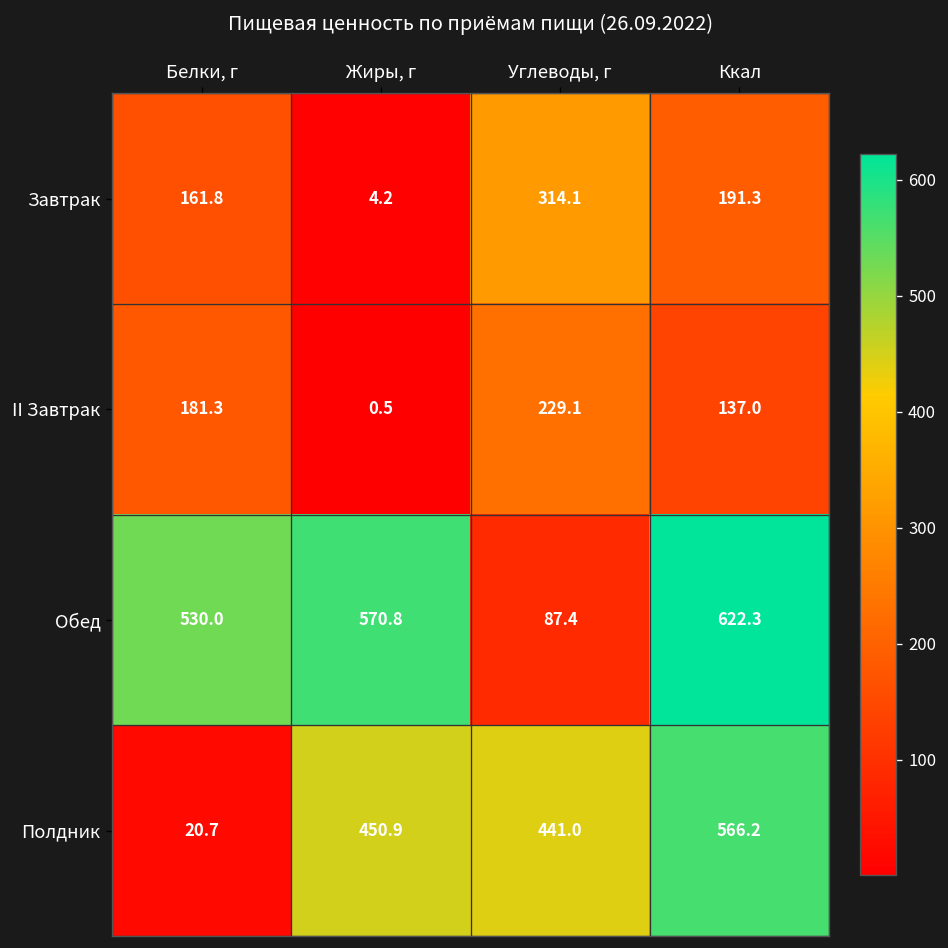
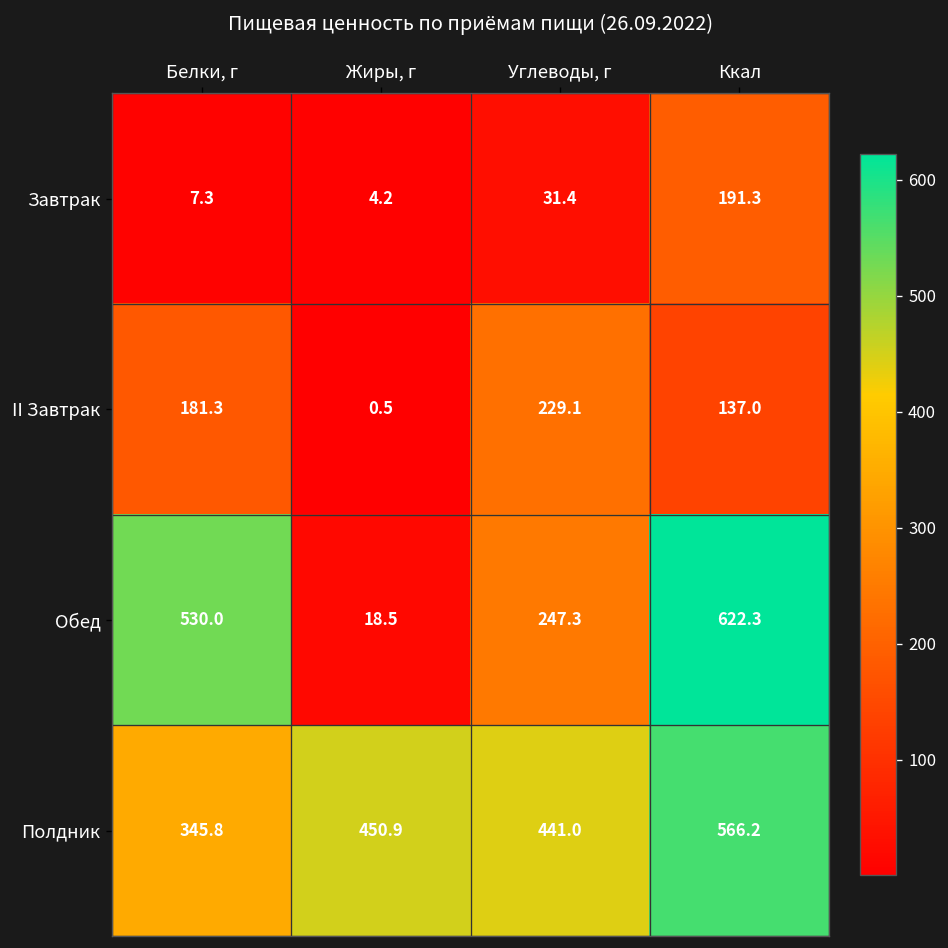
  {
    "Завтрак": {
-     "Белки, г": 161.8,
+     "Белки, г": 7.3,
      "Жиры, г": 4.2,
-     "Углеводы, г": 314.1,
+     "Углеводы, г": 31.4,
      "Ккал": 191.3
    },
    "II Завтрак": {
      "Белки, г": 181.3,
      "Жиры, г": 0.5,
      "Углеводы, г": 229.1,
      "Ккал": 137.0
    },
    "Обед": {
      "Белки, г": 530.0,
-     "Жиры, г": 570.8,
-     "Углеводы, г": 87.4,
+     "Жиры, г": 18.5,
+     "Углеводы, г": 247.3,
      "Ккал": 622.3
    },
    "Полдник": {
-     "Белки, г": 20.7,
+     "Белки, г": 345.8,
      "Жиры, г": 450.9,
      "Углеводы, г": 441.0,
      "Ккал": 566.2
    }
  }
